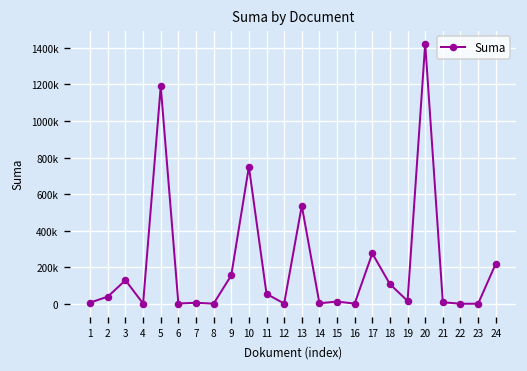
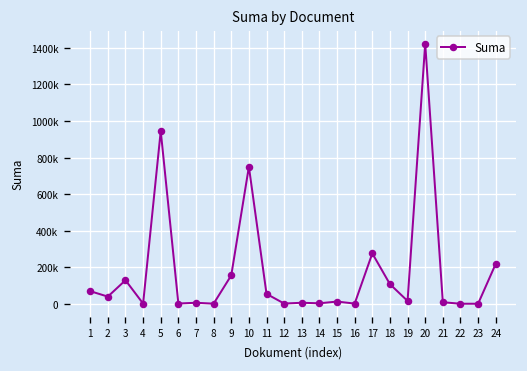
  {
-   "1": 10000,
+   "1": 70000,
    "2": 40000,
    "3": 130000,
    "4": 0,
-   "5": 1190000,
+   "5": 940000,
    "6": 0,
    "7": 10000,
    "8": 0,
    "9": 160000,
    "10": 750000,
    "11": 50000,
    "12": 0,
-   "13": 540000,
+   "13": 10000,
    "14": 0,
    "15": 10000,
    "16": 0,
    "17": 280000,
    "18": 110000,
    "19": 20000,
    "20": 1420000,
    "21": 10000,
    "22": 0,
    "23": 0,
    "24": 220000
  }
